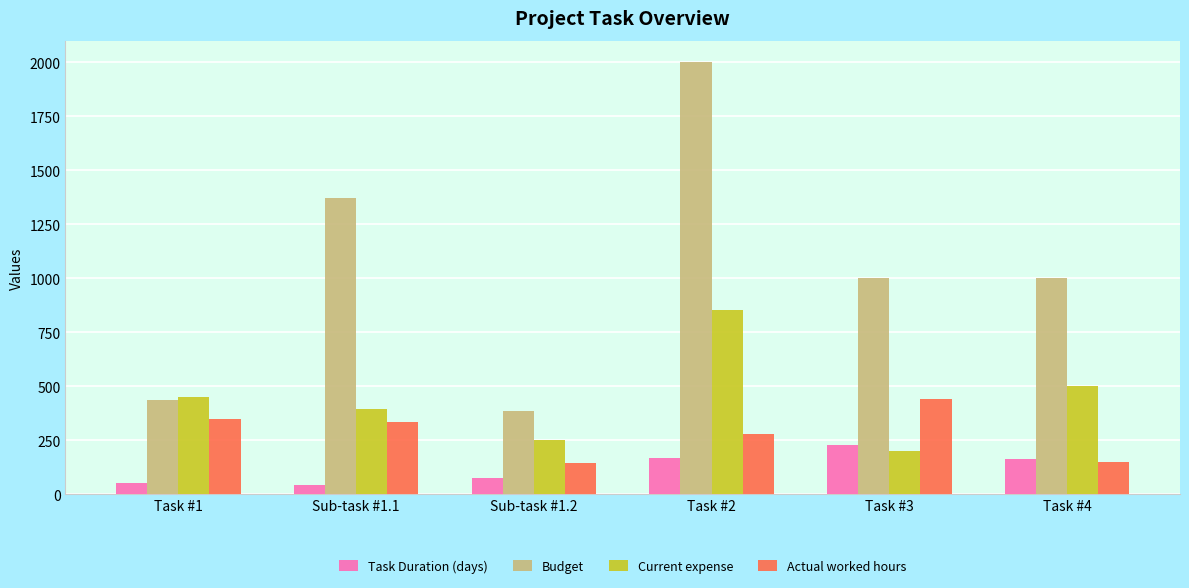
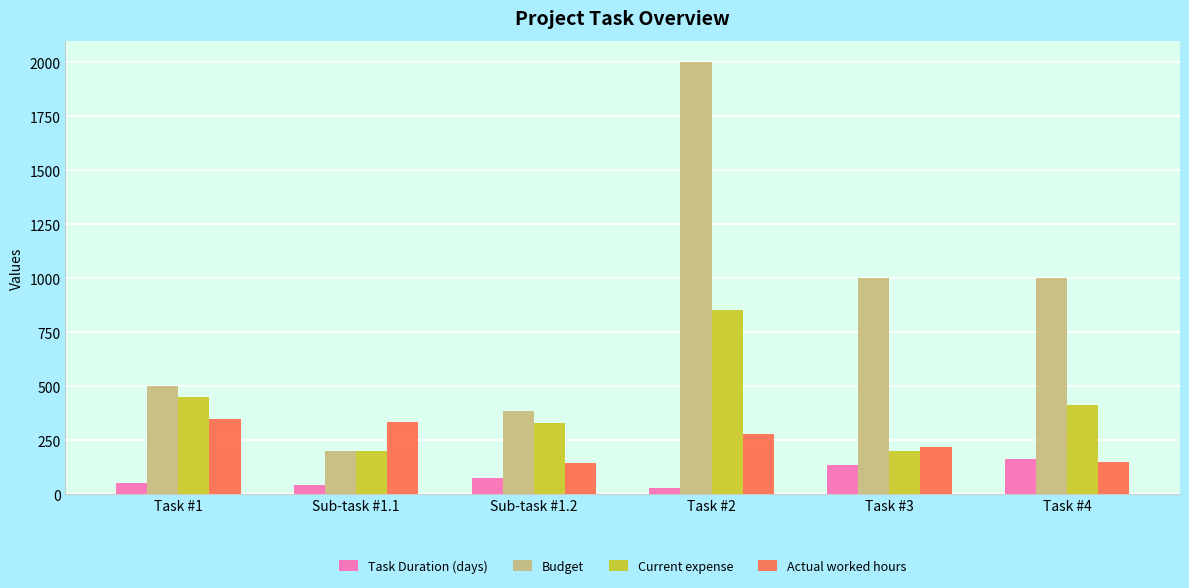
  {
    "Task Duration (days)": {
      "Task #1": 50,
      "Sub-task #1.1": 40,
      "Sub-task #1.2": 70,
-     "Task #2": 170,
-     "Task #3": 230,
+     "Task #2": 30,
+     "Task #3": 140,
      "Task #4": 160
    },
    "Budget": {
-     "Task #1": 440,
-     "Sub-task #1.1": 1370,
+     "Task #1": 500,
+     "Sub-task #1.1": 200,
      "Sub-task #1.2": 380,
      "Task #2": 2000,
      "Task #3": 1000,
      "Task #4": 1000
    },
    "Current expense": {
      "Task #1": 450,
-     "Sub-task #1.1": 390,
-     "Sub-task #1.2": 250,
+     "Sub-task #1.1": 200,
+     "Sub-task #1.2": 330,
      "Task #2": 850,
      "Task #3": 200,
-     "Task #4": 500
+     "Task #4": 410
    },
    "Actual worked hours": {
      "Task #1": 350,
      "Sub-task #1.1": 340,
      "Sub-task #1.2": 140,
      "Task #2": 280,
-     "Task #3": 440,
+     "Task #3": 220,
      "Task #4": 150
    }
  }
